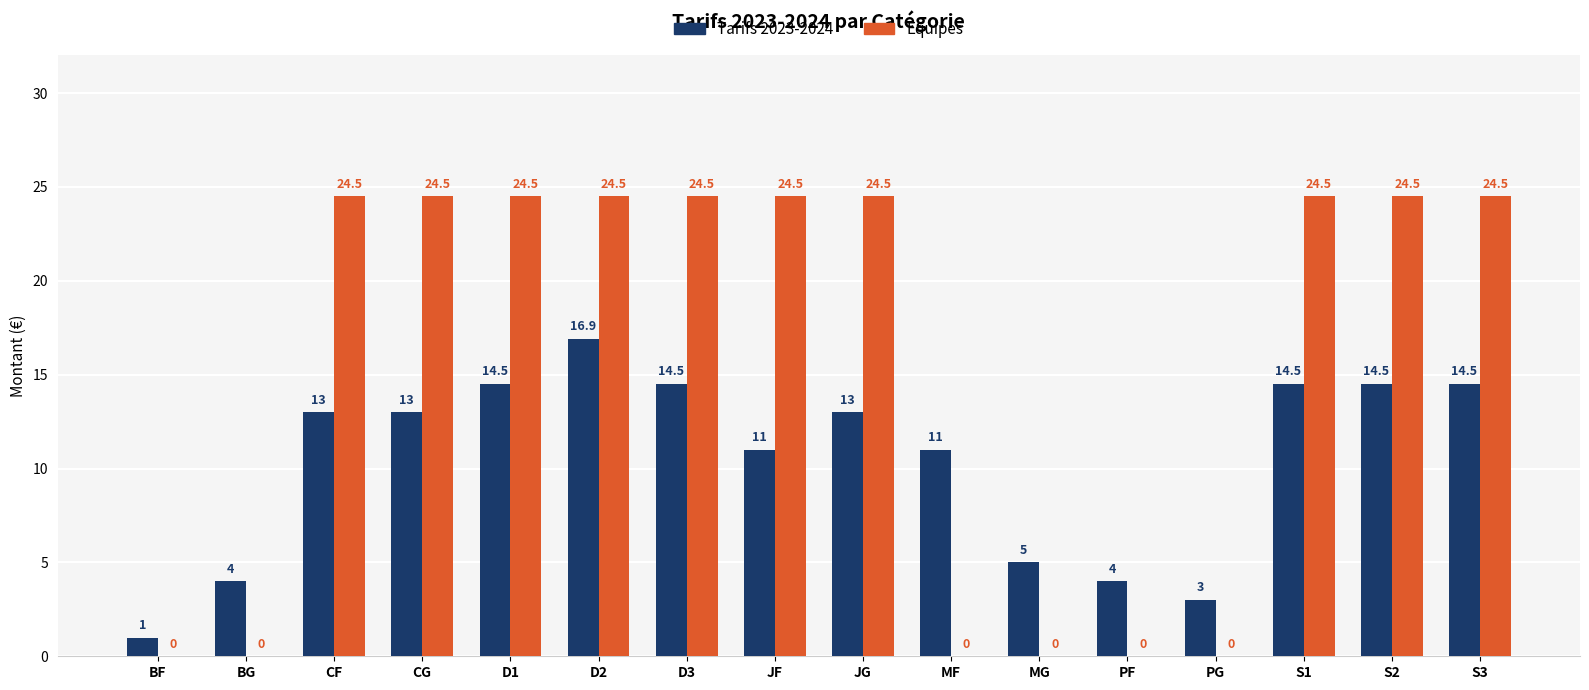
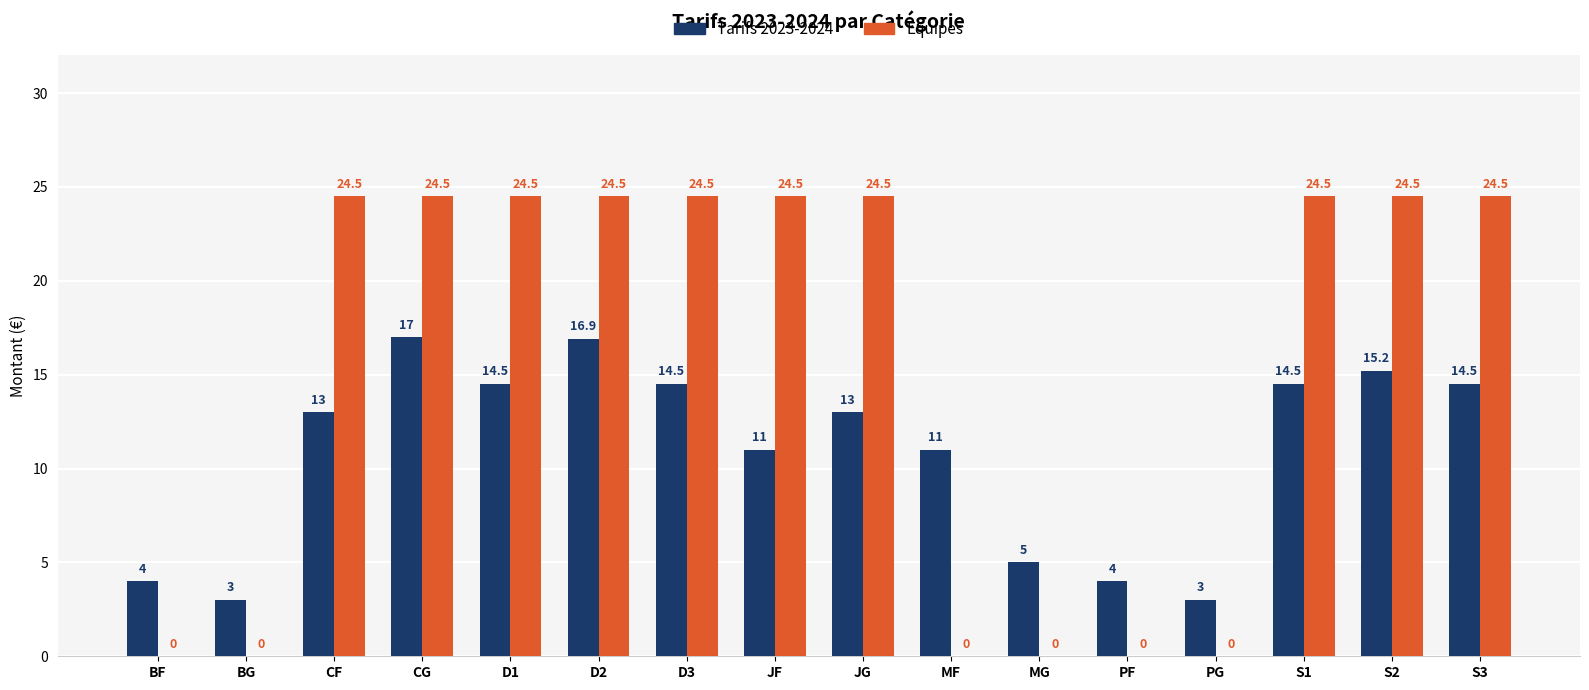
  {
    "Tarifs 2023-2024": {
-     "BF": 1,
-     "BG": 4,
+     "BF": 4,
+     "BG": 3,
      "CF": 13,
-     "CG": 13,
+     "CG": 17,
      "D1": 14.5,
      "D2": 16.9,
      "D3": 14.5,
      "JF": 11,
      "JG": 13,
      "MF": 11,
      "MG": 5,
      "PF": 4,
      "PG": 3,
      "S1": 14.5,
-     "S2": 14.5,
+     "S2": 15.2,
      "S3": 14.5
    },
    "Equipes": {
      "BF": 0,
      "BG": 0,
      "CF": 24.5,
      "CG": 24.5,
      "D1": 24.5,
      "D2": 24.5,
      "D3": 24.5,
      "JF": 24.5,
      "JG": 24.5,
      "MF": 0,
      "MG": 0,
      "PF": 0,
      "PG": 0,
      "S1": 24.5,
      "S2": 24.5,
      "S3": 24.5
    }
  }
